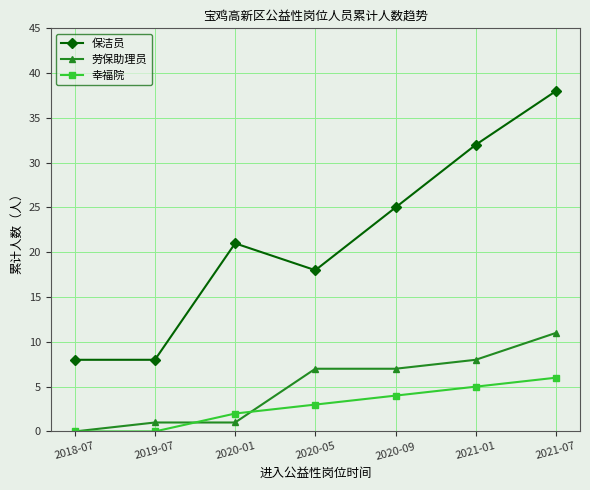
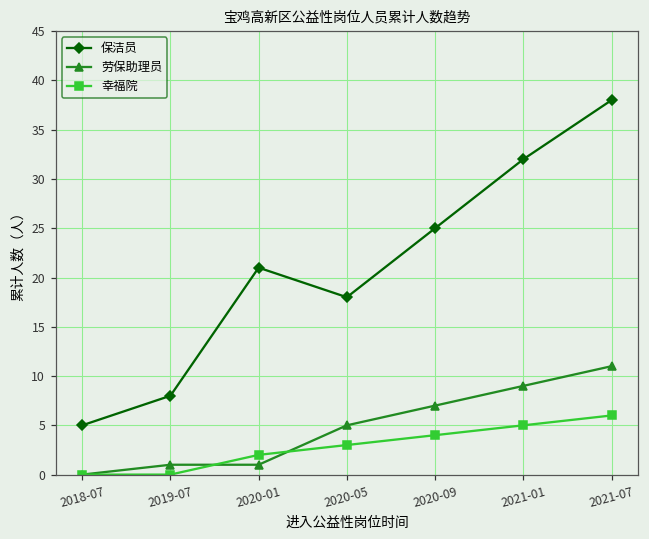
  {
    "保洁员": {
-     "2018-07": 8,
+     "2018-07": 5,
      "2019-07": 8,
      "2020-01": 21,
      "2020-05": 18,
      "2020-09": 25,
      "2021-01": 32,
      "2021-07": 38
    },
    "劳保助理员": {
      "2019-07": 1,
      "2020-01": 1,
-     "2020-05": 7,
+     "2020-05": 5,
      "2020-09": 7,
-     "2021-01": 8,
+     "2021-01": 9,
      "2021-07": 11
    },
    "幸福院": {
      "2019-07": 0,
      "2020-01": 2,
      "2020-05": 3,
      "2020-09": 4,
      "2021-01": 5,
      "2021-07": 6
    }
  }
